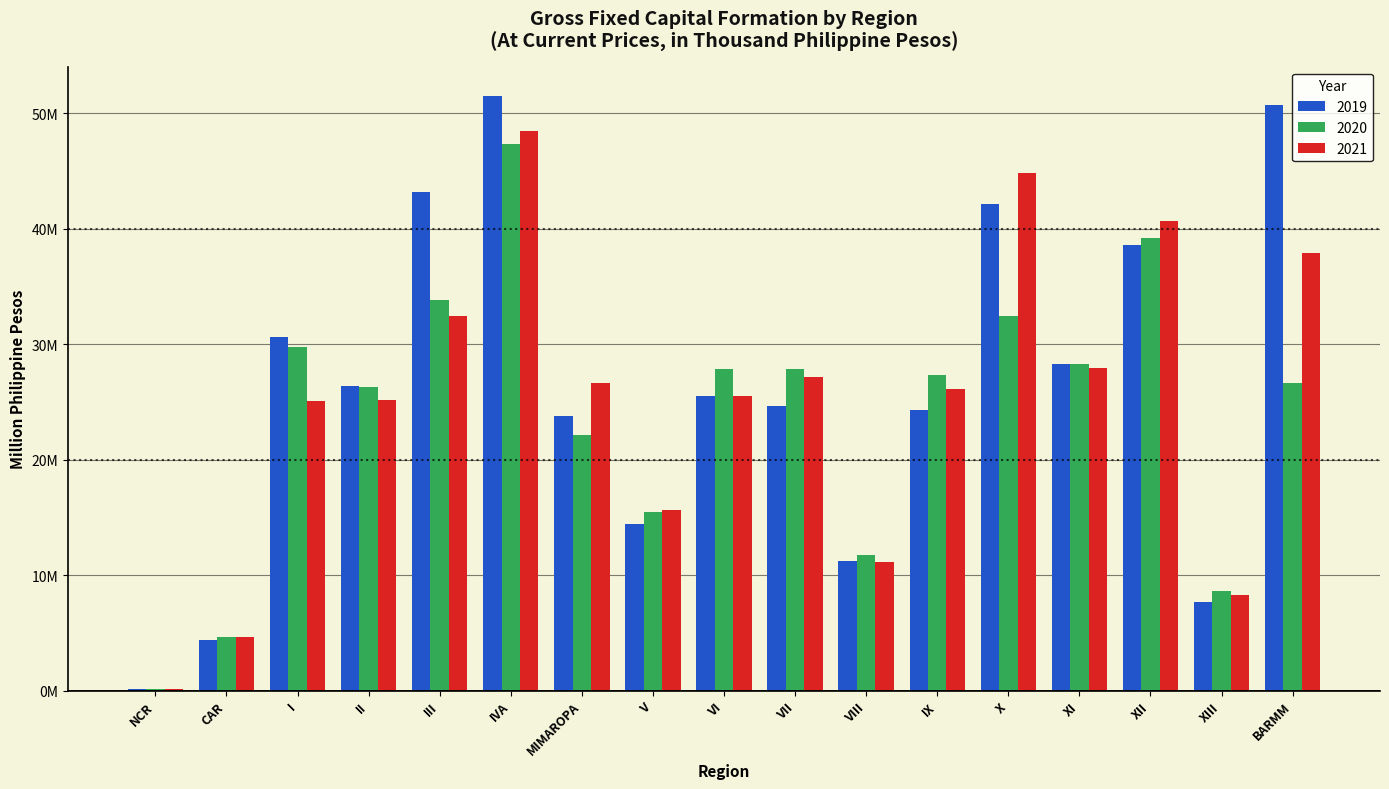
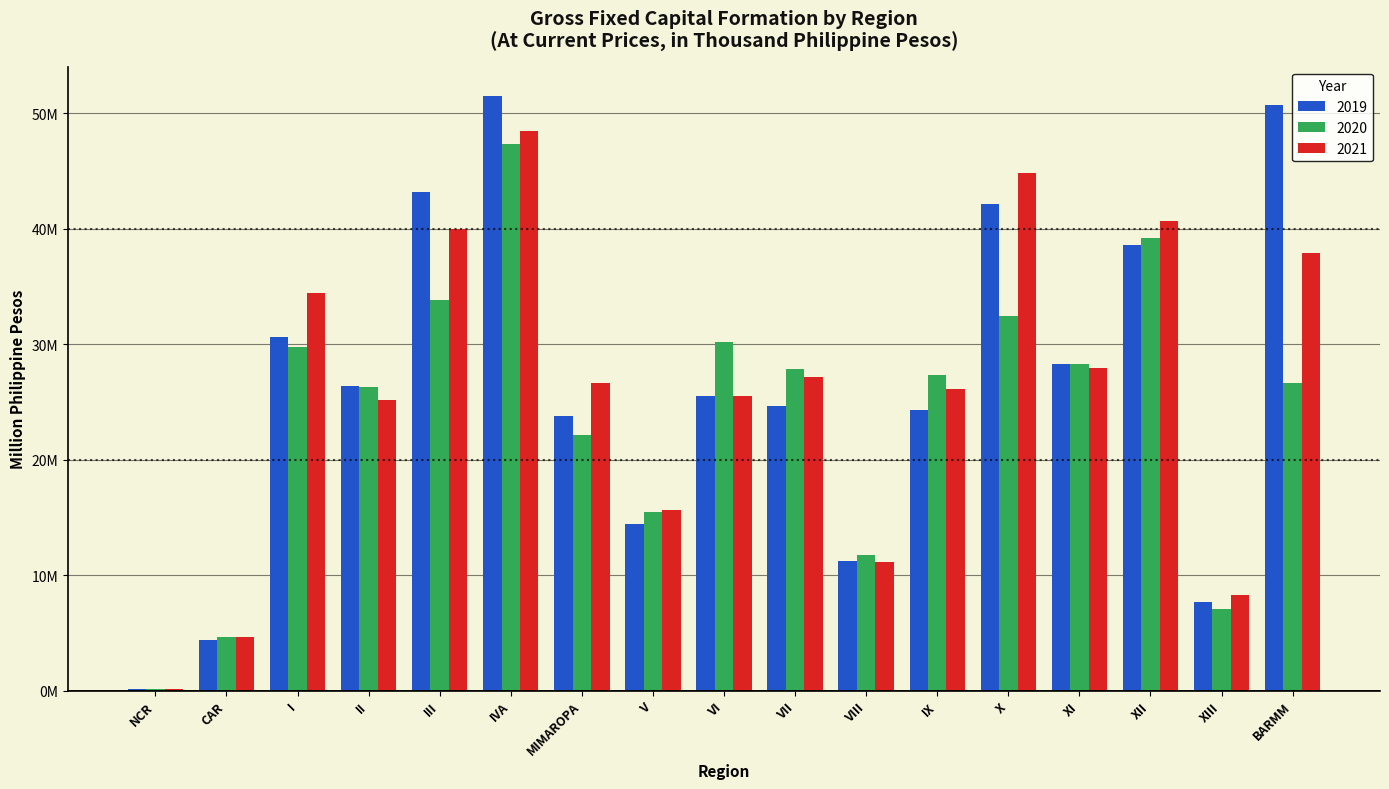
  {
    "2019": {
      "CAR": 4400000,
      "I": 30600000,
      "II": 26400000,
      "III": 43200000,
      "IVA": 51500000,
      "MIMAROPA": 23700000,
      "V": 14400000,
      "VI": 25500000,
      "VII": 24700000,
      "VIII": 11200000,
      "IX": 24300000,
      "X": 42100000,
      "XI": 28300000,
      "XII": 38600000,
      "XIII": 7700000,
      "BARMM": 50800000
    },
    "2020": {
      "CAR": 4700000,
      "I": 29800000,
      "II": 26300000,
      "III": 33800000,
      "IVA": 47400000,
      "MIMAROPA": 22100000,
      "V": 15500000,
-     "VI": 27900000,
+     "VI": 30200000,
      "VII": 27900000,
      "VIII": 11700000,
      "IX": 27300000,
      "X": 32400000,
      "XI": 28300000,
      "XII": 39200000,
-     "XIII": 8600000,
+     "XIII": 7000000,
      "BARMM": 26600000
    },
    "2021": {
      "CAR": 4700000,
-     "I": 25100000,
+     "I": 34500000,
      "II": 25200000,
-     "III": 32500000,
+     "III": 40000000,
      "IVA": 48500000,
      "MIMAROPA": 26600000,
      "V": 15600000,
      "VI": 25500000,
      "VII": 27200000,
      "VIII": 11200000,
      "IX": 26100000,
      "X": 44800000,
      "XI": 27900000,
      "XII": 40700000,
      "XIII": 8300000,
      "BARMM": 37900000
    }
  }
